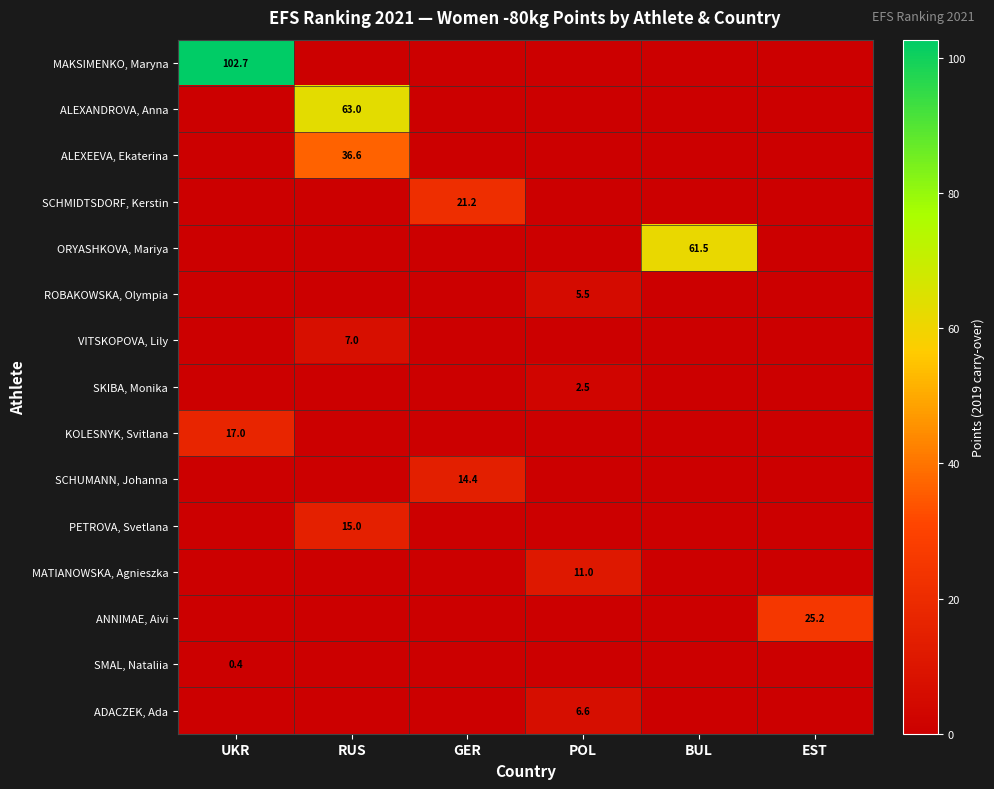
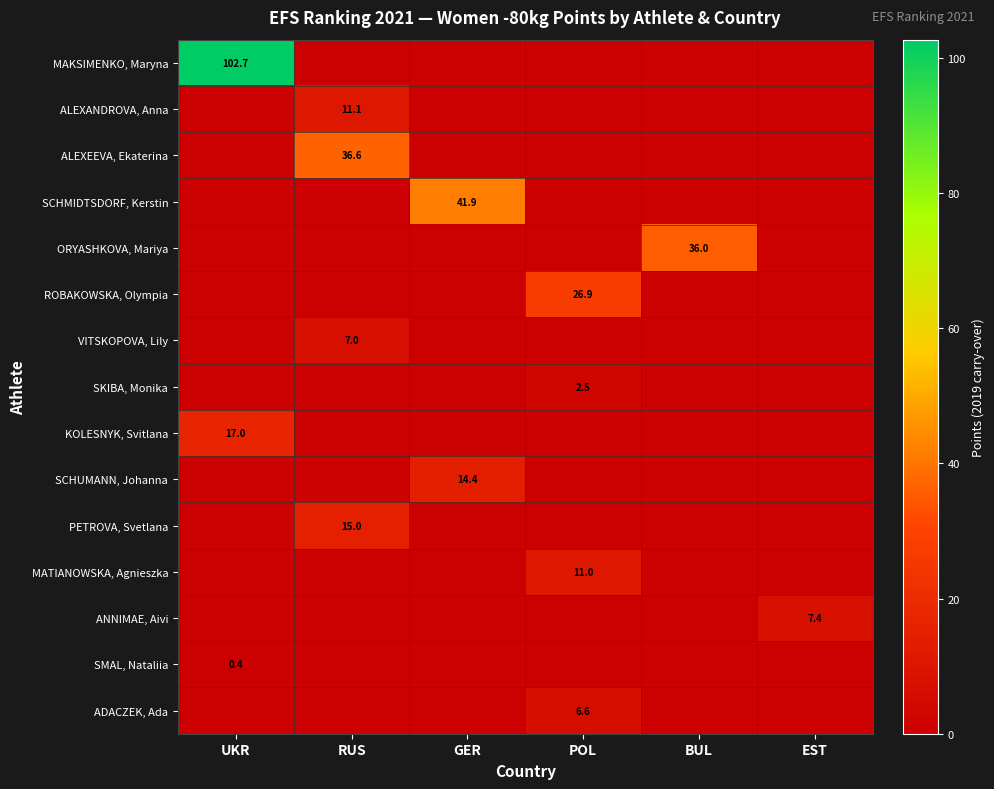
  {
    "MAKSIMENKO, Maryna": {
      "UKR": 102.7
    },
    "ALEXANDROVA, Anna": {
-     "RUS": 63.0
+     "RUS": 11.1
    },
    "ALEXEEVA, Ekaterina": {
      "RUS": 36.6
    },
    "SCHMIDTSDORF, Kerstin": {
-     "GER": 21.2
+     "GER": 41.9
    },
    "ORYASHKOVA, Mariya": {
-     "BUL": 61.5
+     "BUL": 36.0
    },
    "ROBAKOWSKA, Olympia": {
-     "POL": 5.5
+     "POL": 26.9
    },
    "VITSKOPOVA, Lily": {
      "RUS": 7.0
    },
    "SKIBA, Monika": {
      "POL": 2.5
    },
    "KOLESNYK, Svitlana": {
      "UKR": 17.0
    },
    "SCHUMANN, Johanna": {
      "GER": 14.4
    },
    "PETROVA, Svetlana": {
      "RUS": 15.0
    },
    "MATIANOWSKA, Agnieszka": {
      "POL": 11.0
    },
    "ANNIMAE, Aivi": {
-     "EST": 25.2
+     "EST": 7.4
    },
    "SMAL, Nataliia": {
      "UKR": 0.4
    },
    "ADACZEK, Ada": {
      "POL": 6.6
    }
  }
